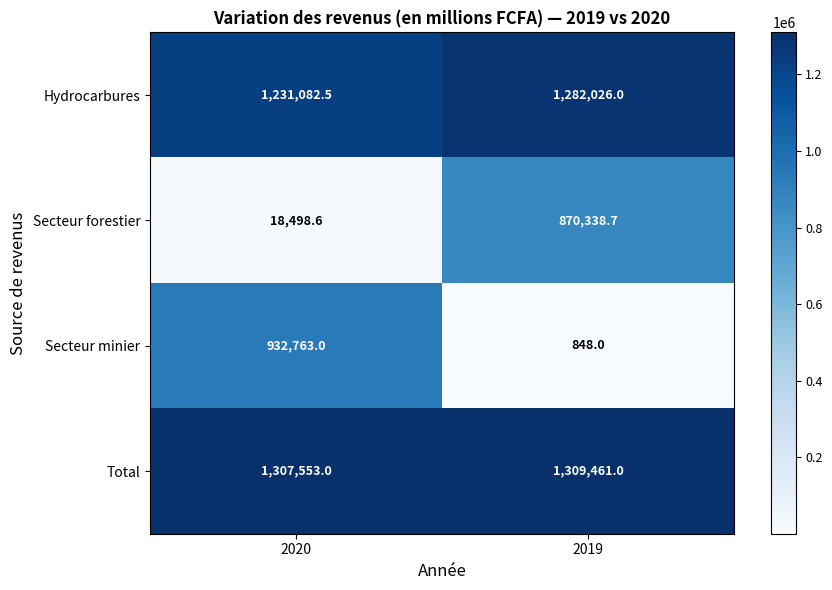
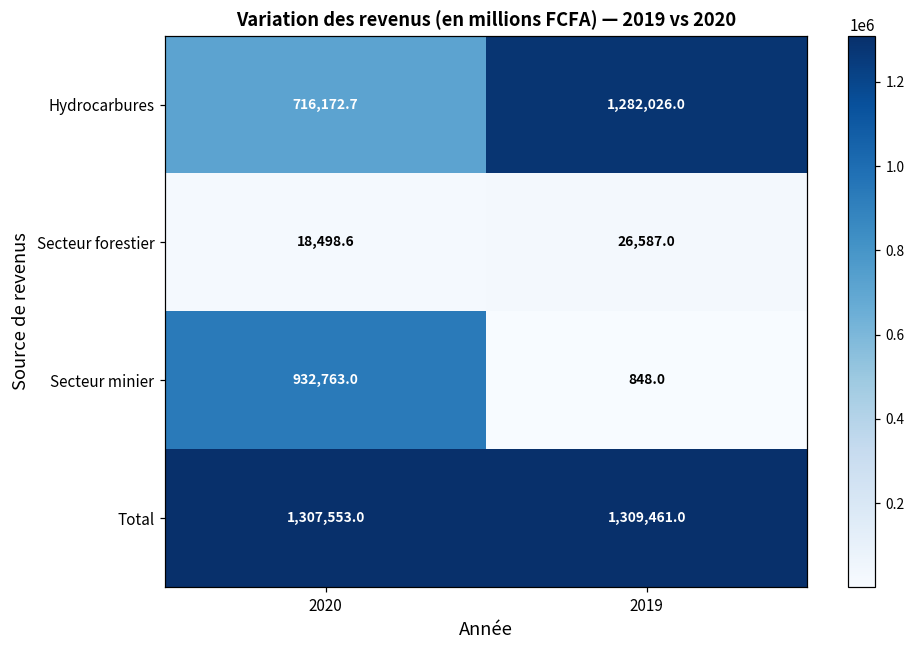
  {
    "Hydrocarbures": {
-     "2020": "1,231,082.5",
+     "2020": "716,172.7",
      "2019": "1,282,026.0"
    },
    "Secteur forestier": {
      "2020": "18,498.6",
-     "2019": "870,338.7"
+     "2019": "26,587.0"
    },
    "Secteur minier": {
      "2020": "932,763.0",
      "2019": "848.0"
    },
    "Total": {
      "2020": "1,307,553.0",
      "2019": "1,309,461.0"
    }
  }
